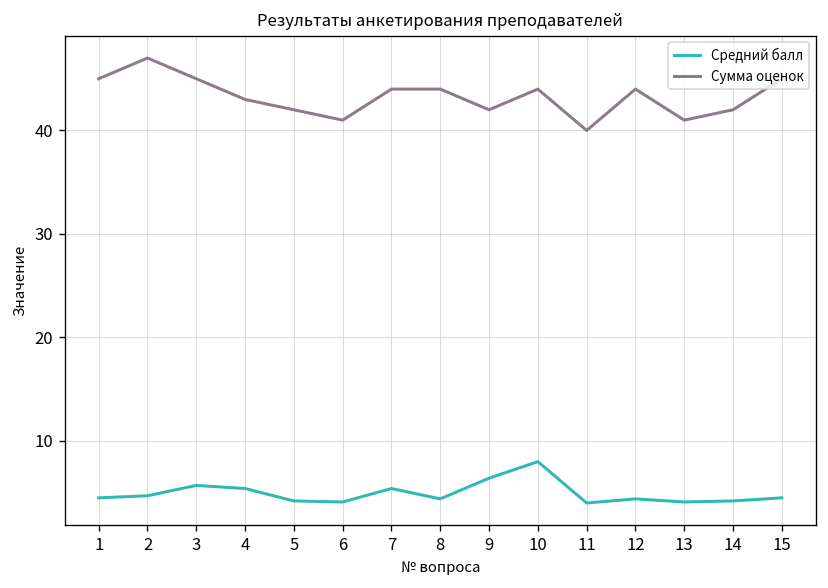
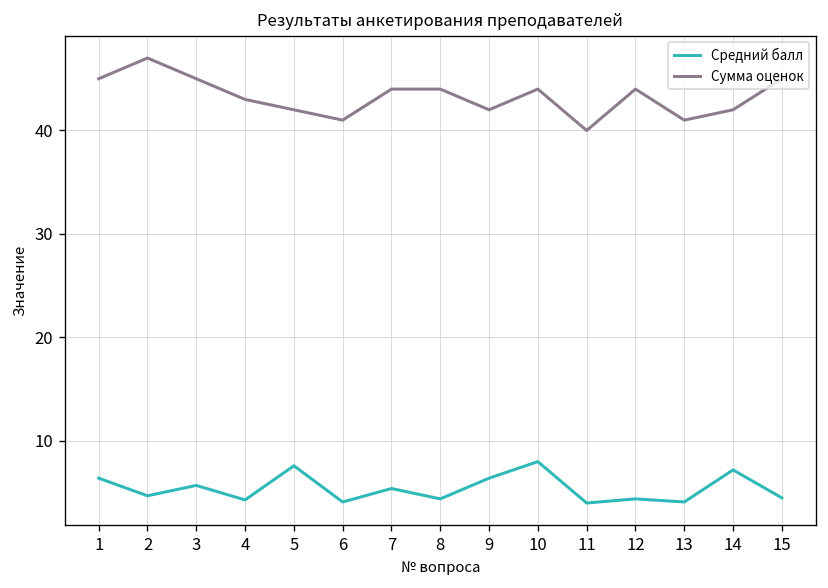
  {
    "Средний балл": {
-     "1": 5,
+     "1": 6,
      "2": 5,
      "3": 6,
-     "4": 5,
-     "5": 4,
+     "4": 4,
+     "5": 8,
      "6": 4,
      "7": 5,
      "8": 4,
      "9": 6,
      "10": 8,
      "11": 4,
      "12": 4,
      "13": 4,
-     "14": 4,
+     "14": 7,
      "15": 5
    },
    "Сумма оценок": {
      "1": 45,
      "2": 47,
      "3": 45,
      "4": 43,
      "5": 42,
      "6": 41,
      "7": 44,
      "8": 44,
      "9": 42,
      "10": 44,
      "11": 40,
      "12": 44,
      "13": 41,
      "14": 42
    }
  }
